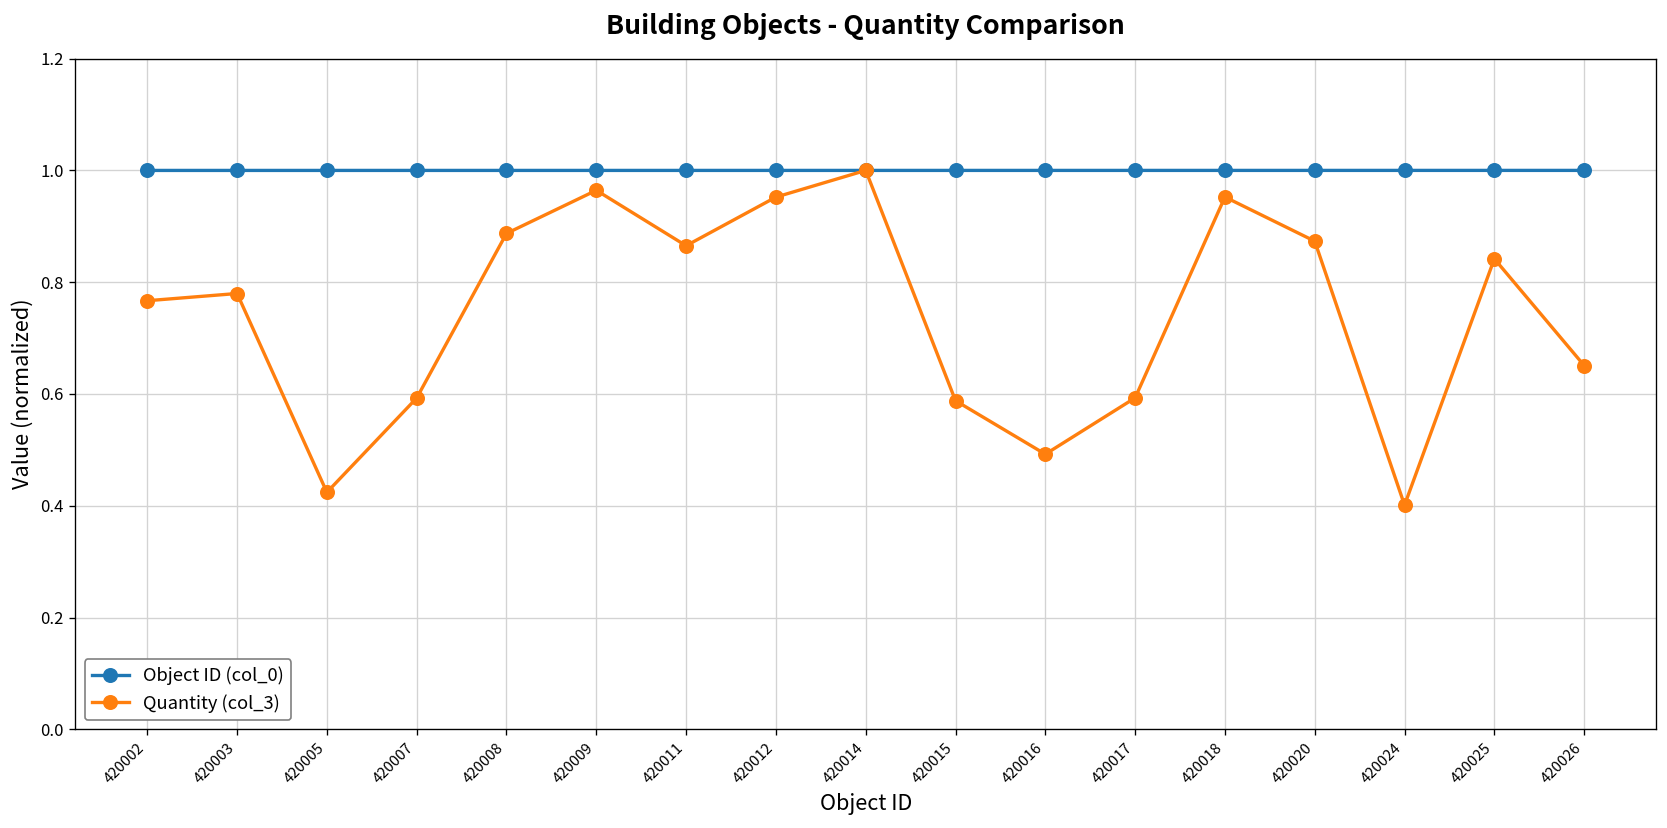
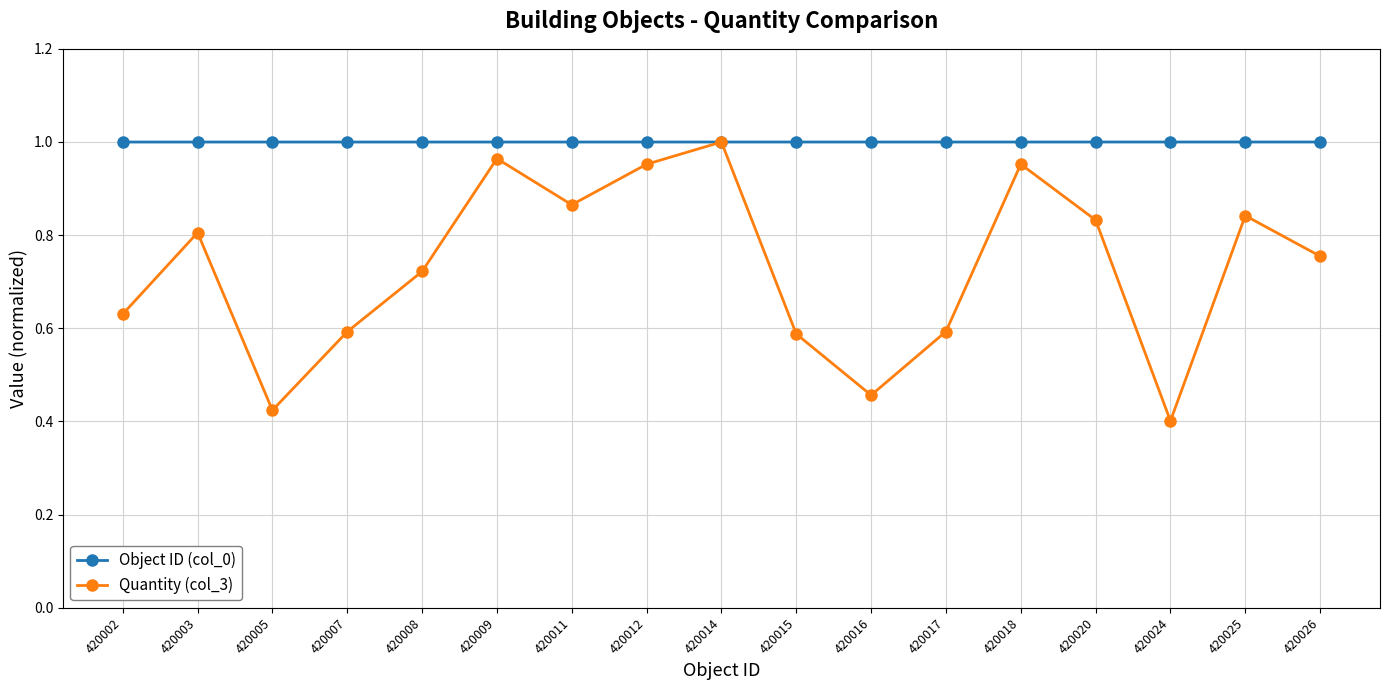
  {
    "Object ID (col_0)": {
      "420002": 1.00,
      "420003": 1.00,
      "420005": 1.00,
      "420007": 1.00,
      "420008": 1.00,
      "420009": 1.00,
      "420011": 1.00,
      "420012": 1.00,
      "420015": 1.00,
      "420016": 1.00,
      "420017": 1.00,
      "420018": 1.00,
      "420020": 1.00,
      "420024": 1.00,
      "420025": 1.00,
      "420026": 1.00
    },
    "Quantity (col_3)": {
-     "420002": 0.77,
-     "420003": 0.78,
+     "420002": 0.63,
+     "420003": 0.81,
      "420005": 0.42,
      "420007": 0.59,
-     "420008": 0.89,
+     "420008": 0.72,
      "420009": 0.96,
      "420011": 0.87,
      "420012": 0.95,
      "420015": 0.59,
-     "420016": 0.49,
+     "420016": 0.46,
      "420017": 0.59,
      "420018": 0.95,
-     "420020": 0.87,
+     "420020": 0.83,
      "420024": 0.40,
      "420025": 0.84,
-     "420026": 0.65
+     "420026": 0.75
    }
  }
